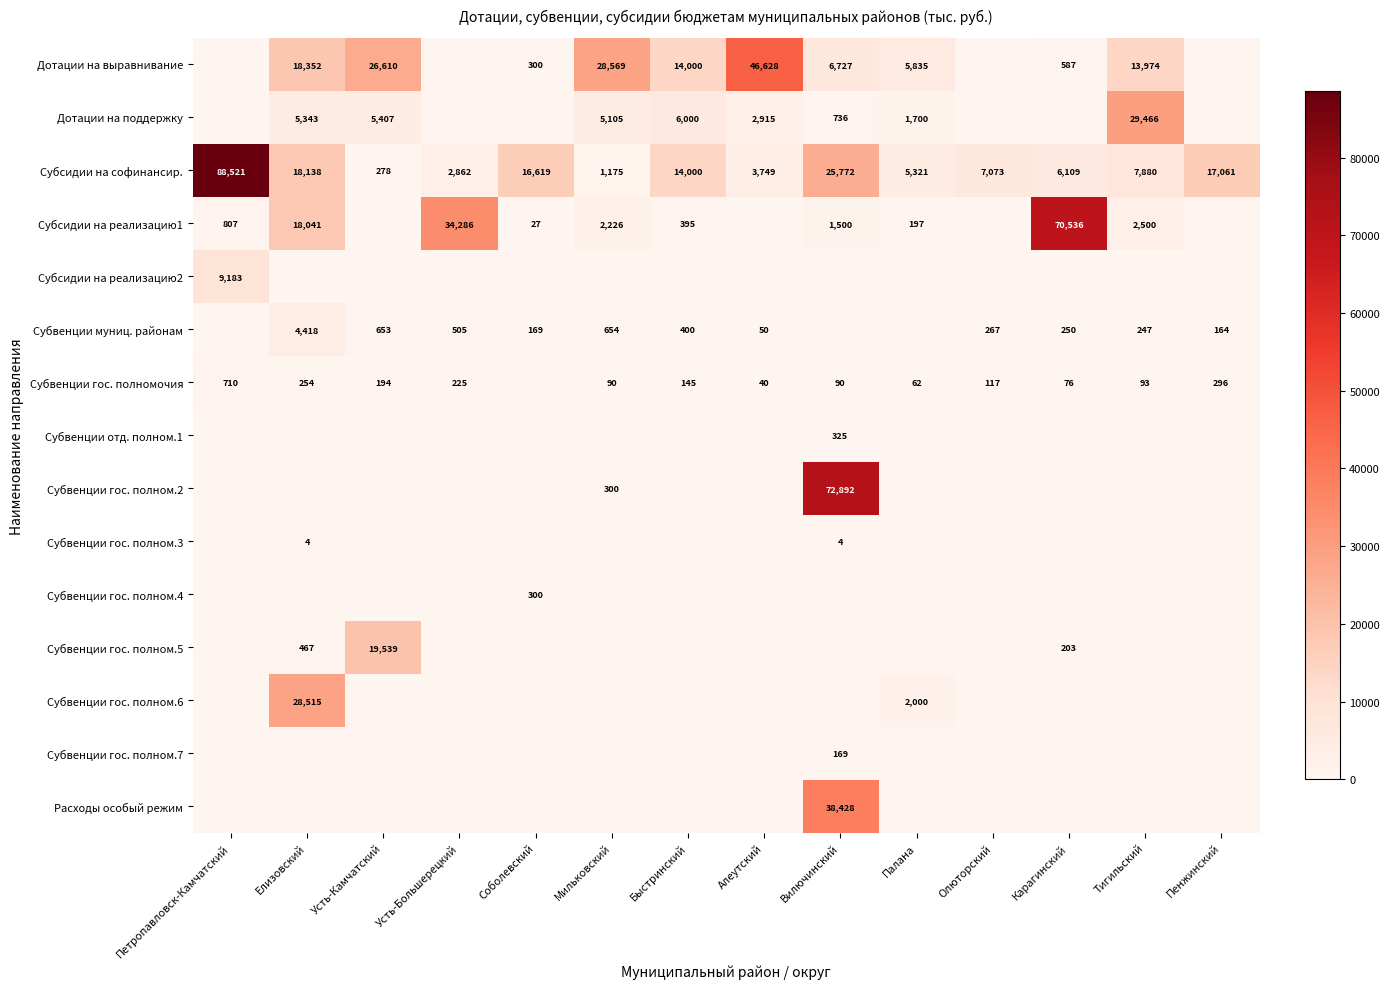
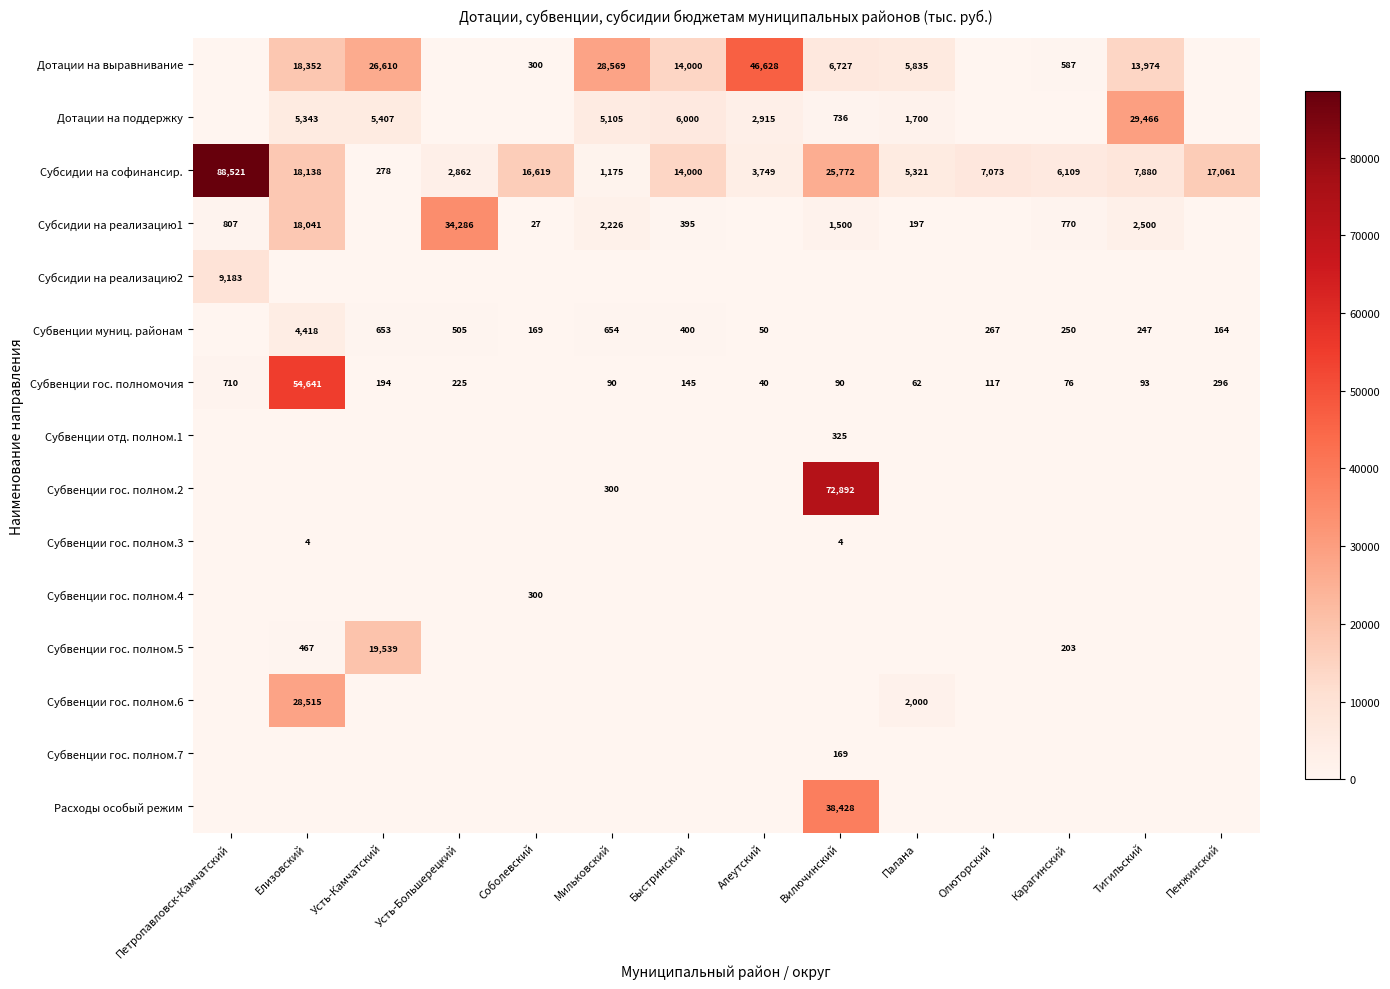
  {
    "Дотации на выравнивание": {
      "Елизовский": "18,352",
      "Усть-Камчатский": "26,610",
      "Соболевский": "300",
      "Мильковский": "28,569",
      "Быстринский": "14,000",
      "Алеутский": "46,628",
      "Вилючинский": "6,727",
      "Палана": "5,835",
      "Карагинский": "587",
      "Тигильский": "13,974"
    },
    "Дотации на поддержку": {
      "Елизовский": "5,343",
      "Усть-Камчатский": "5,407",
      "Мильковский": "5,105",
      "Быстринский": "6,000",
      "Алеутский": "2,915",
      "Вилючинский": "736",
      "Палана": "1,700",
      "Тигильский": "29,466"
    },
    "Субсидии на софинансир.": {
      "Петропавловск-Камчатский": "88,521",
      "Елизовский": "18,138",
      "Усть-Камчатский": "278",
      "Усть-Большерецкий": "2,862",
      "Соболевский": "16,619",
      "Мильковский": "1,175",
      "Быстринский": "14,000",
      "Алеутский": "3,749",
      "Вилючинский": "25,772",
      "Палана": "5,321",
      "Олюторский": "7,073",
      "Карагинский": "6,109",
      "Тигильский": "7,880",
      "Пенжинский": "17,061"
    },
    "Субсидии на реализацию1": {
      "Петропавловск-Камчатский": "807",
      "Елизовский": "18,041",
      "Усть-Большерецкий": "34,286",
      "Соболевский": "27",
      "Мильковский": "2,226",
      "Быстринский": "395",
      "Вилючинский": "1,500",
      "Палана": "197",
-     "Карагинский": "70,536",
+     "Карагинский": "770",
      "Тигильский": "2,500"
    },
    "Субсидии на реализацию2": {
      "Петропавловск-Камчатский": "9,183"
    },
    "Субвенции муниц. районам": {
      "Елизовский": "4,418",
      "Усть-Камчатский": "653",
      "Усть-Большерецкий": "505",
      "Соболевский": "169",
      "Мильковский": "654",
      "Быстринский": "400",
      "Алеутский": "50",
      "Олюторский": "267",
      "Карагинский": "250",
      "Тигильский": "247",
      "Пенжинский": "164"
    },
    "Субвенции гос. полномочия": {
      "Петропавловск-Камчатский": "710",
-     "Елизовский": "254",
+     "Елизовский": "54,641",
      "Усть-Камчатский": "194",
      "Усть-Большерецкий": "225",
      "Мильковский": "90",
      "Быстринский": "145",
      "Алеутский": "40",
      "Вилючинский": "90",
      "Палана": "62",
      "Олюторский": "117",
      "Карагинский": "76",
      "Тигильский": "93",
      "Пенжинский": "296"
    },
    "Субвенции отд. полном.1": {
      "Вилючинский": "325"
    },
    "Субвенции гос. полном.2": {
      "Мильковский": "300",
      "Вилючинский": "72,892"
    },
    "Субвенции гос. полном.3": {
      "Елизовский": "4",
      "Вилючинский": "4"
    },
    "Субвенции гос. полном.4": {
      "Соболевский": "300"
    },
    "Субвенции гос. полном.5": {
      "Елизовский": "467",
      "Усть-Камчатский": "19,539",
      "Карагинский": "203"
    },
    "Субвенции гос. полном.6": {
      "Елизовский": "28,515",
      "Палана": "2,000"
    },
    "Субвенции гос. полном.7": {
      "Вилючинский": "169"
    },
    "Расходы особый режим": {
      "Вилючинский": "38,428"
    }
  }
